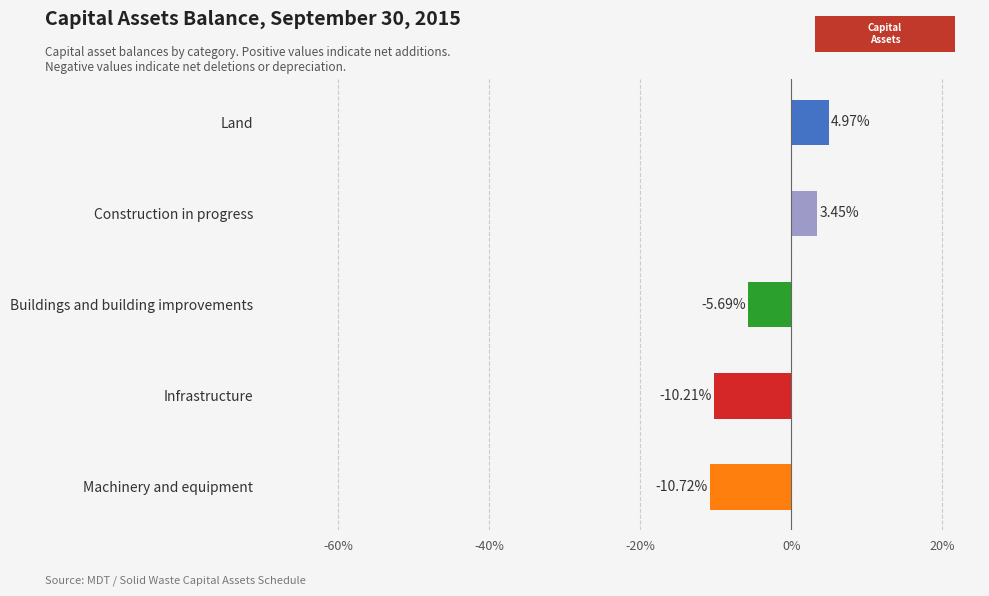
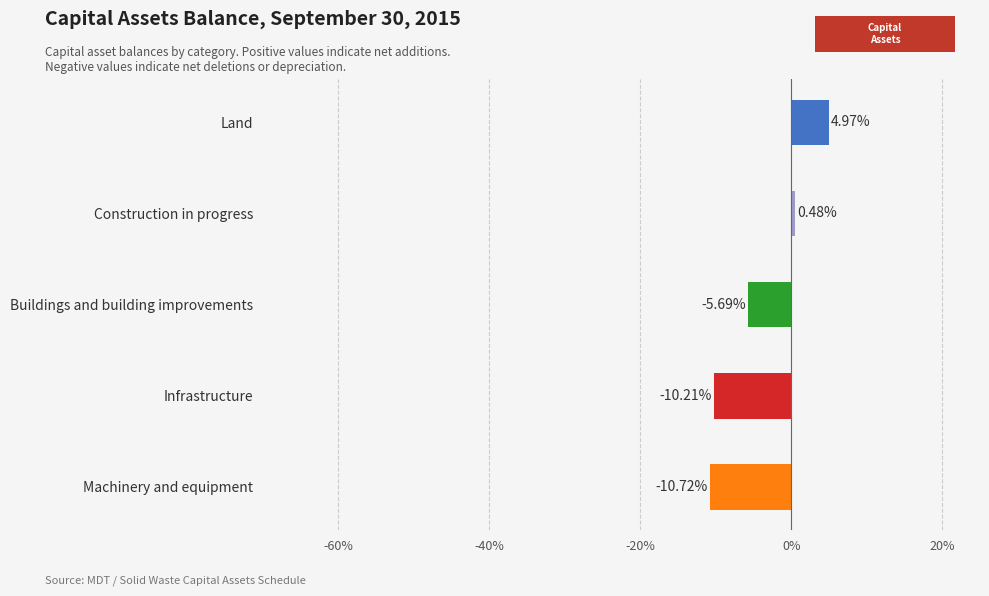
  {
    "Land": "4.97%",
-   "Construction in progress": "3.45%",
+   "Construction in progress": "0.48%",
    "Buildings and building improvements": "-5.69%",
    "Infrastructure": "-10.21%",
    "Machinery and equipment": "-10.72%"
  }
